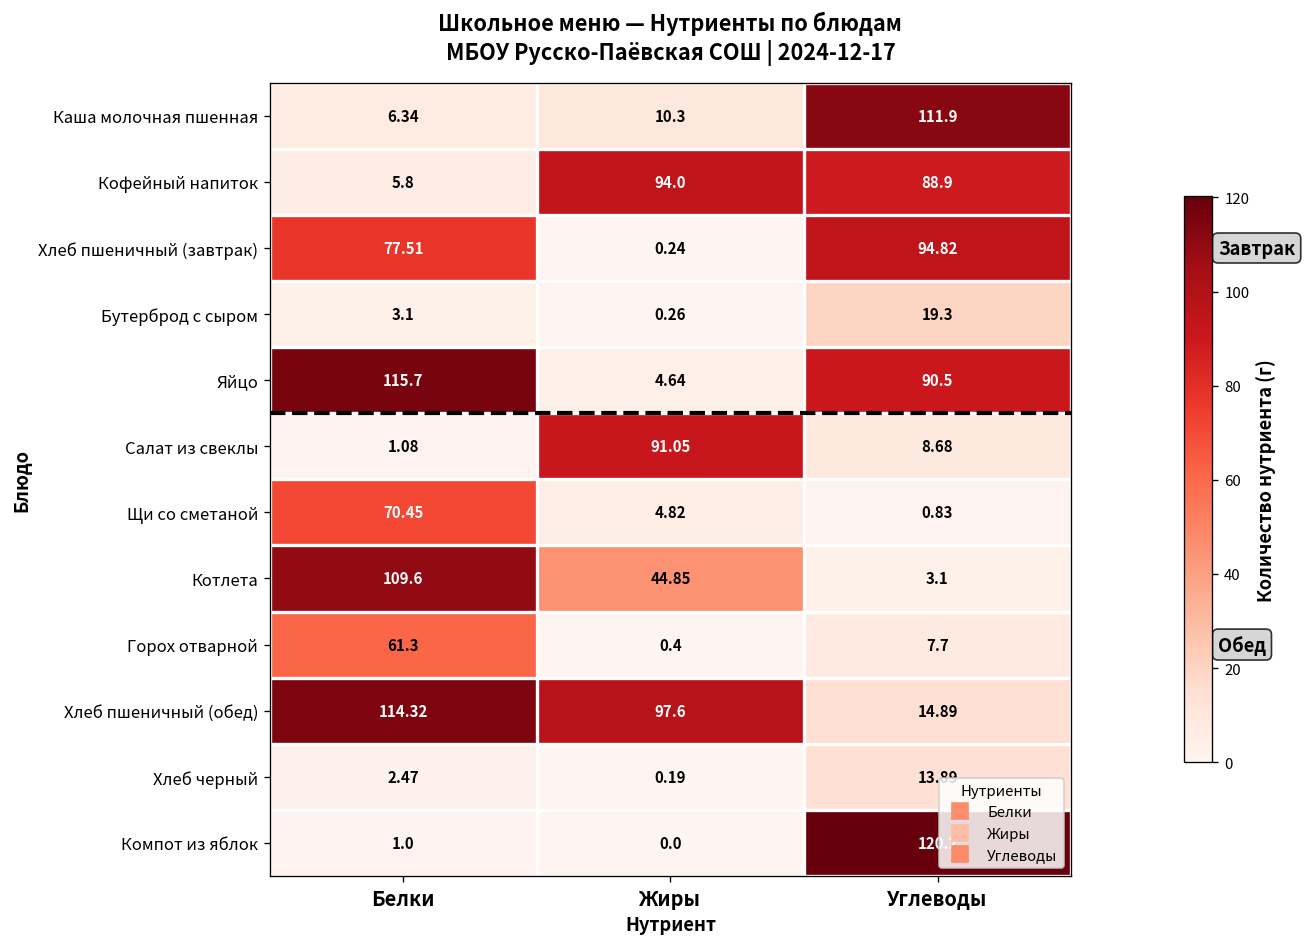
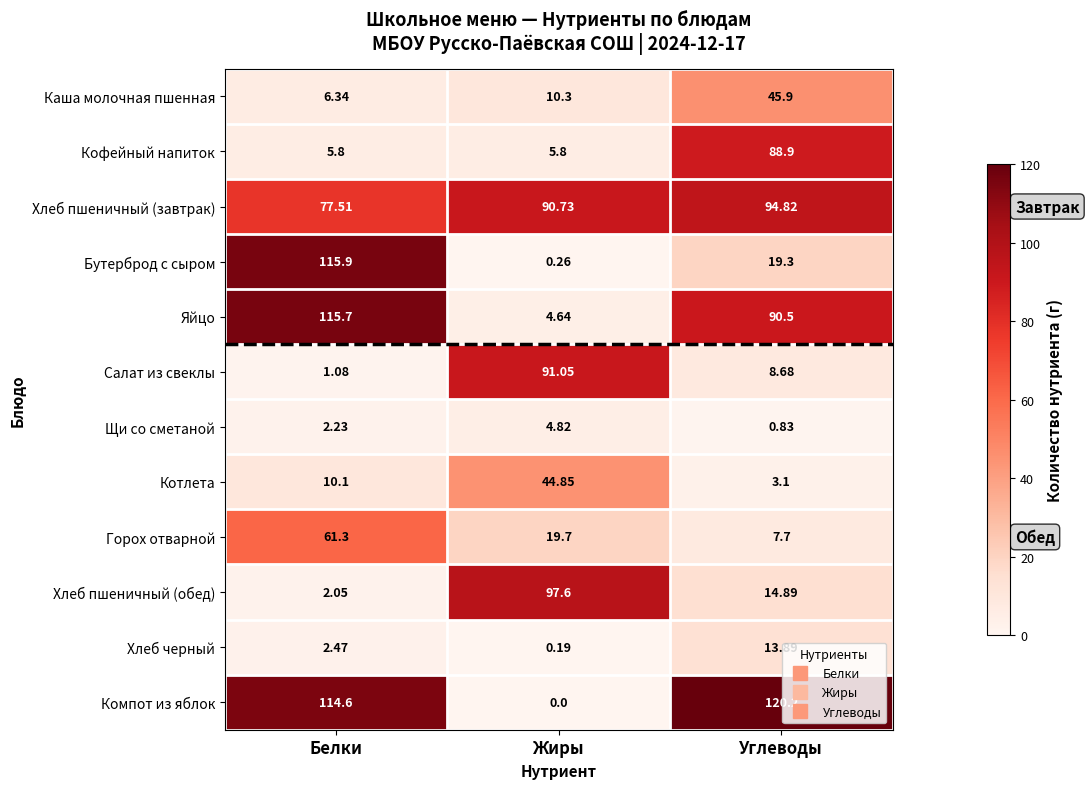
  {
    "Каша молочная пшенная": {
      "Белки": 6.34,
      "Жиры": 10.3,
-     "Углеводы": 111.9
+     "Углеводы": 45.9
    },
    "Кофейный напиток": {
      "Белки": 5.8,
-     "Жиры": 94.0,
+     "Жиры": 5.8,
      "Углеводы": 88.9
    },
    "Хлеб пшеничный (завтрак)": {
      "Белки": 77.51,
-     "Жиры": 0.24,
+     "Жиры": 90.73,
      "Углеводы": 94.82
    },
    "Бутерброд с сыром": {
-     "Белки": 3.1,
+     "Белки": 115.9,
      "Жиры": 0.26,
      "Углеводы": 19.3
    },
    "Яйцо": {
      "Белки": 115.7,
      "Жиры": 4.64,
      "Углеводы": 90.5
    },
    "Салат из свеклы": {
      "Белки": 1.08,
      "Жиры": 91.05,
      "Углеводы": 8.68
    },
    "Щи со сметаной": {
-     "Белки": 70.45,
+     "Белки": 2.23,
      "Жиры": 4.82,
      "Углеводы": 0.83
    },
    "Котлета": {
-     "Белки": 109.6,
+     "Белки": 10.1,
      "Жиры": 44.85,
      "Углеводы": 3.1
    },
    "Горох отварной": {
      "Белки": 61.3,
-     "Жиры": 0.4,
+     "Жиры": 19.7,
      "Углеводы": 7.7
    },
    "Хлеб пшеничный (обед)": {
-     "Белки": 114.32,
+     "Белки": 2.05,
      "Жиры": 97.6,
      "Углеводы": 14.89
    },
    "Хлеб черный": {
      "Белки": 2.47,
      "Жиры": 0.19
    },
    "Компот из яблок": {
-     "Белки": 1.0,
+     "Белки": 114.6,
      "Жиры": 0.0
    }
  }
